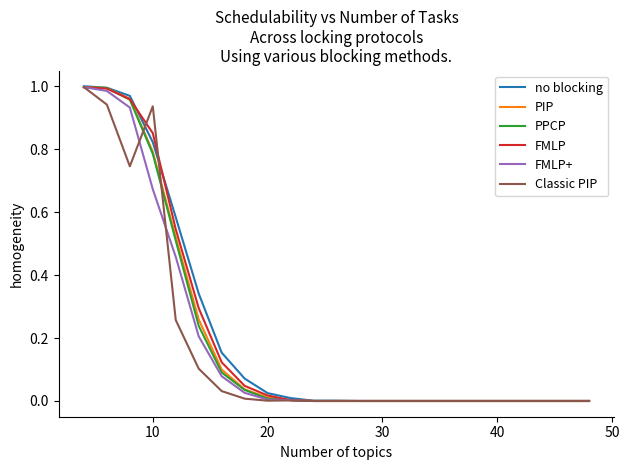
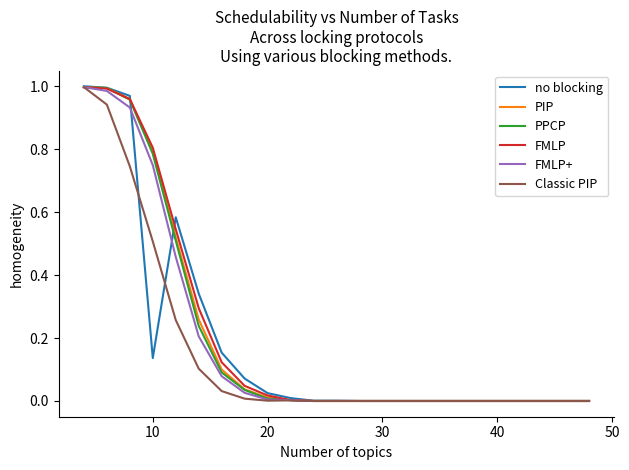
  {
    "no blocking": {
-     "10": 0.82
+     "10": 0.14
    },
    "FMLP": {
-     "10": 0.85
+     "10": 0.80
    },
    "FMLP+": {
-     "10": 0.67
+     "10": 0.75
    },
    "Classic PIP": {
-     "10": 0.94
+     "10": 0.51
    }
  }
